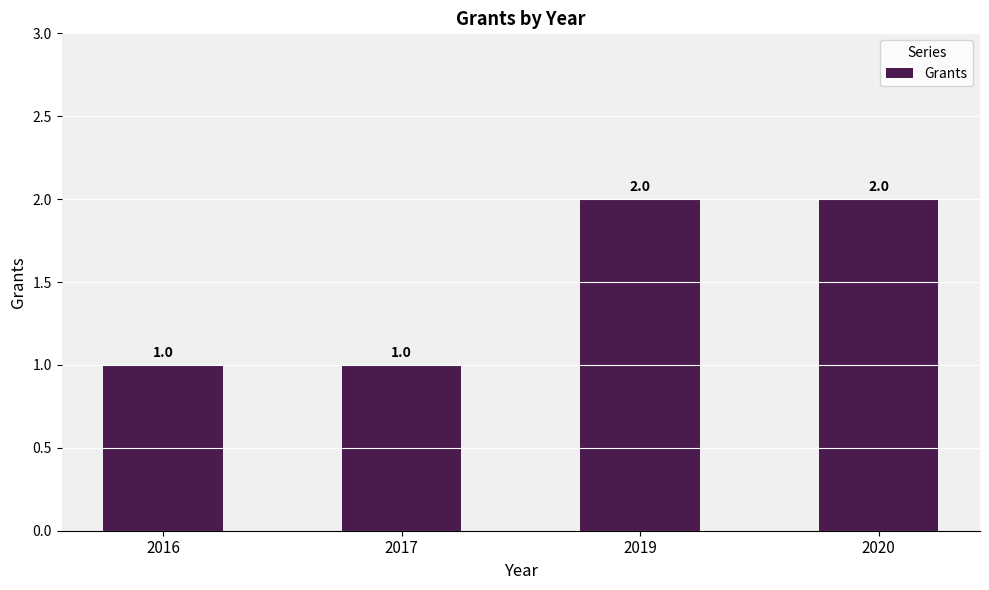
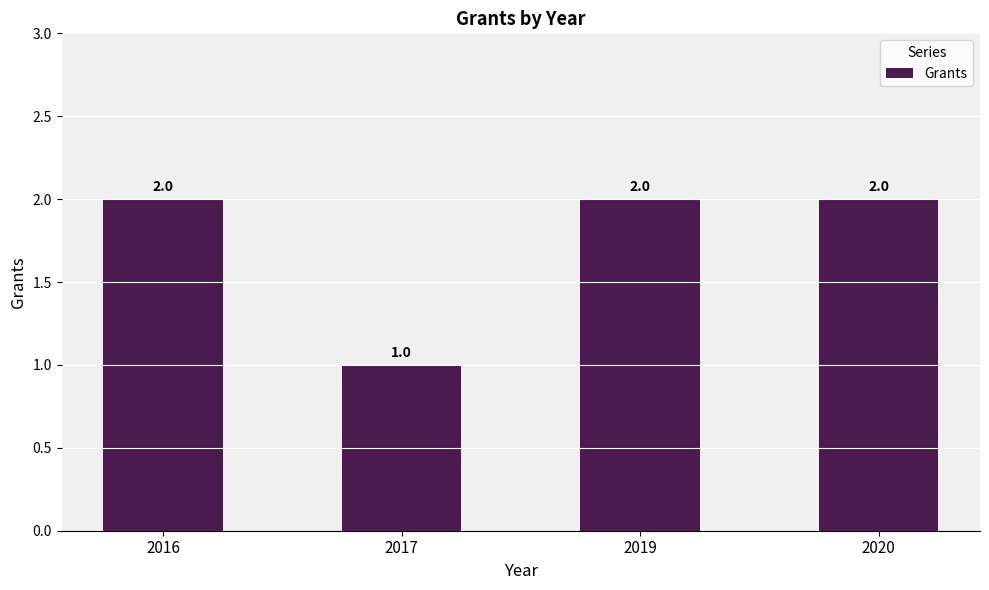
  {
-   "2016": 1.0,
+   "2016": 2.0,
    "2017": 1.0,
    "2019": 2.0,
    "2020": 2.0
  }
